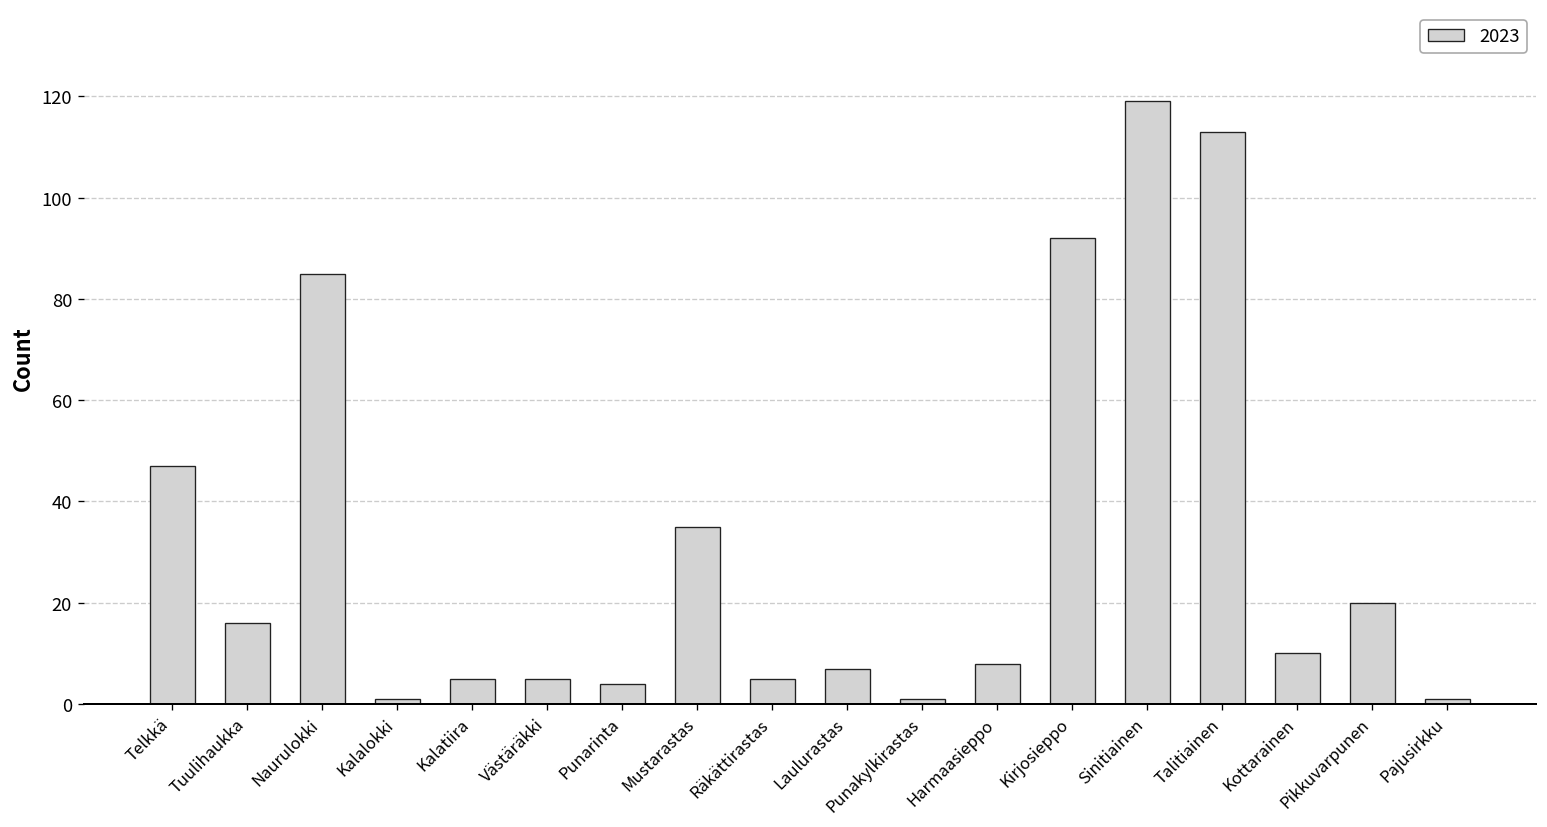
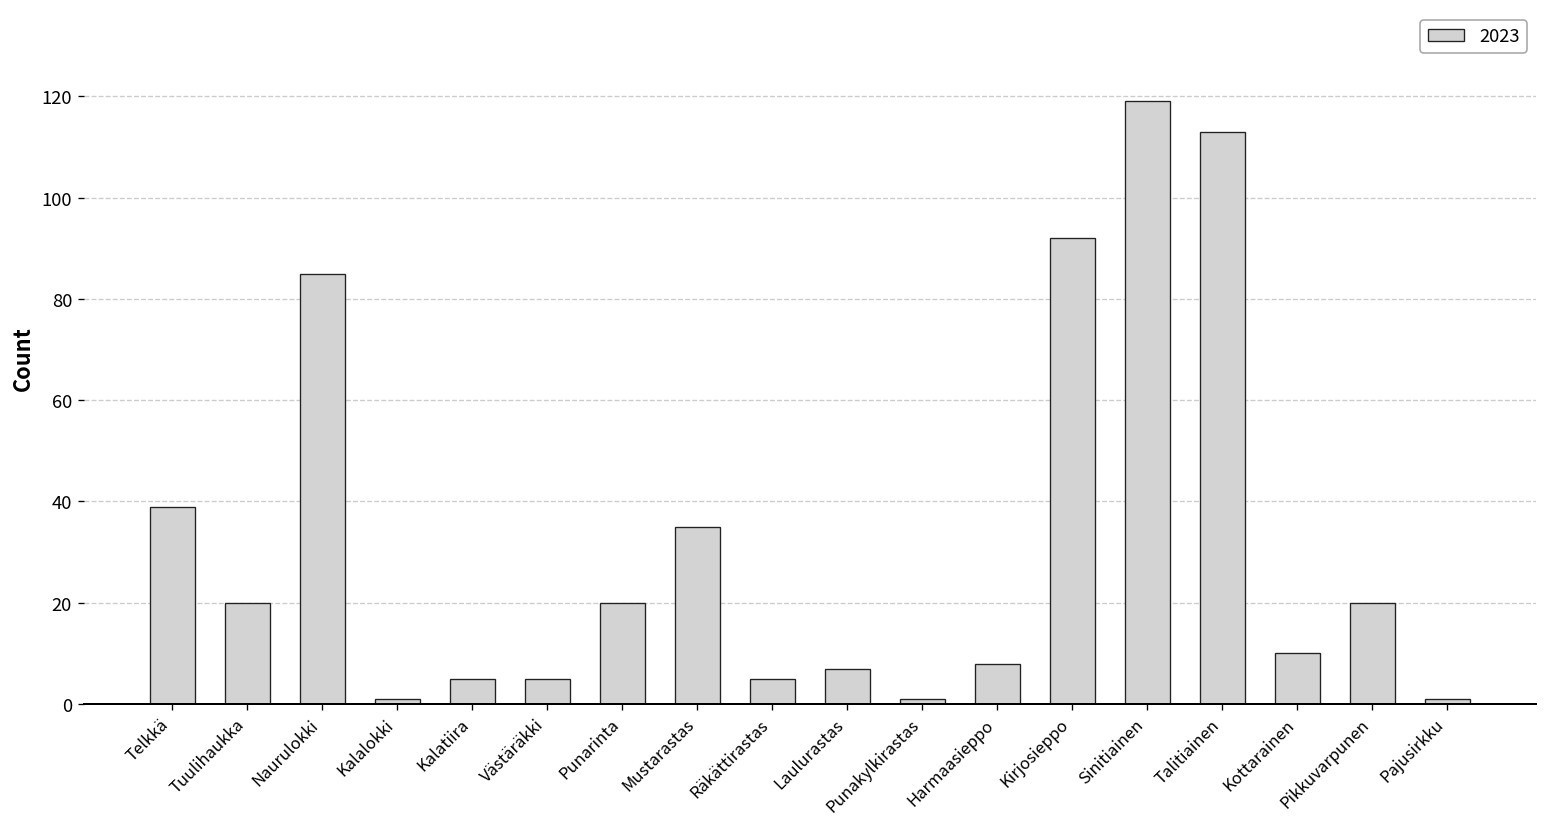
  {
-   "Telkkä": 47,
-   "Tuulihaukka": 16,
+   "Telkkä": 39,
+   "Tuulihaukka": 20,
    "Naurulokki": 85,
    "Kalalokki": 1,
    "Kalatiira": 5,
    "Västäräkki": 5,
-   "Punarinta": 4,
+   "Punarinta": 20,
    "Mustarastas": 35,
    "Räkättirastas": 5,
    "Laulurastas": 7,
    "Punakylkirastas": 1,
    "Harmaasieppo": 8,
    "Kirjosieppo": 92,
    "Sinitiainen": 119,
    "Talitiainen": 113,
    "Kottarainen": 10,
    "Pikkuvarpunen": 20,
    "Pajusirkku": 1
  }
